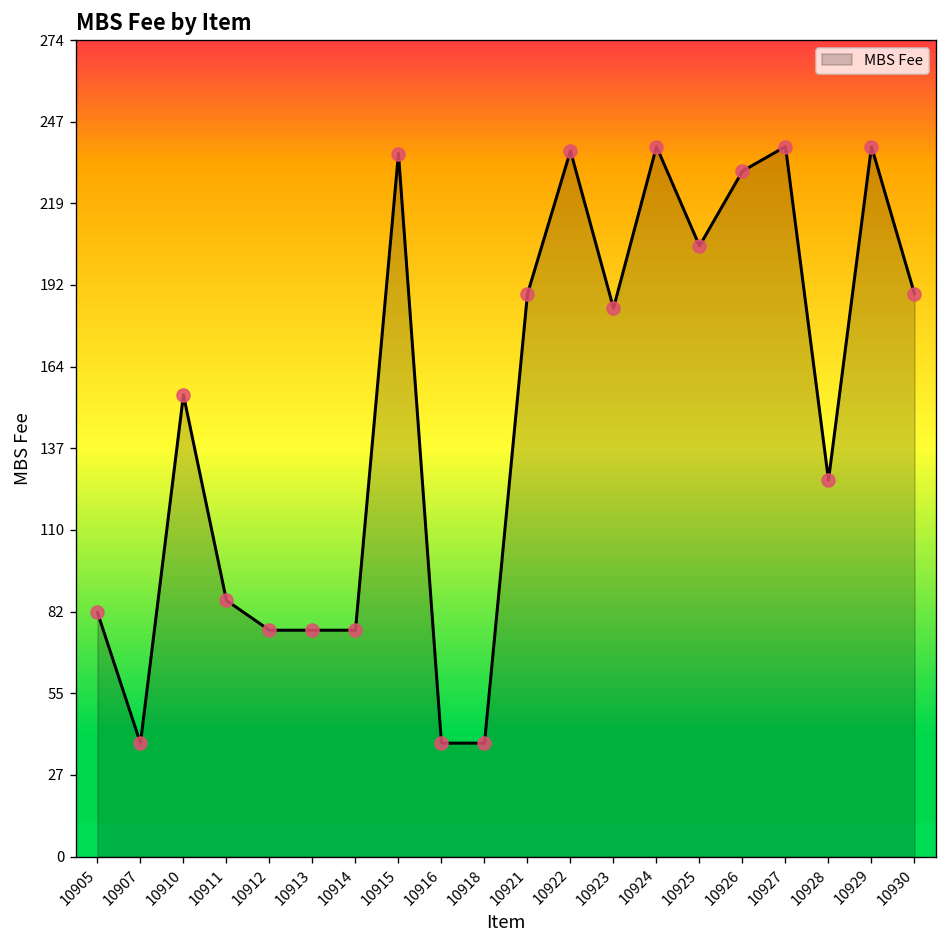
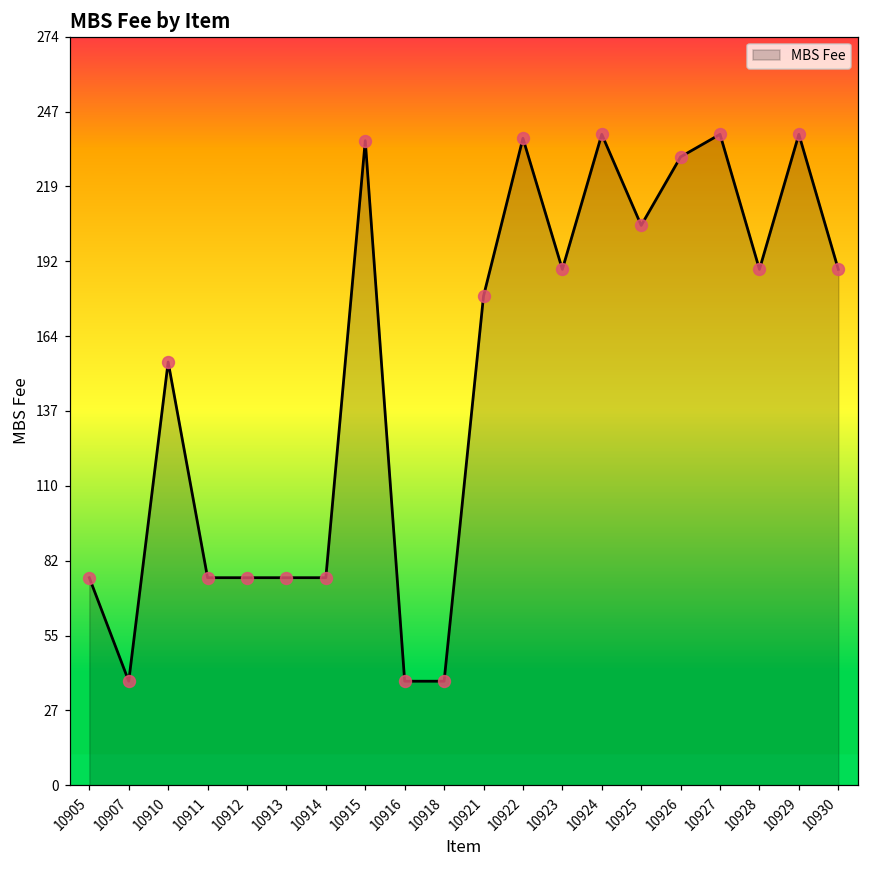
  {
-   "10905": 82,
+   "10905": 76,
    "10907": 38,
    "10910": 155,
-   "10911": 86,
+   "10911": 76,
    "10912": 76,
    "10913": 76,
    "10914": 76,
    "10915": 236,
    "10916": 38,
    "10918": 38,
-   "10921": 189,
+   "10921": 179,
    "10922": 237,
-   "10923": 184,
+   "10923": 189,
    "10924": 238,
    "10925": 205,
    "10926": 230,
    "10927": 238,
-   "10928": 126,
+   "10928": 189,
    "10929": 238,
    "10930": 189
  }
